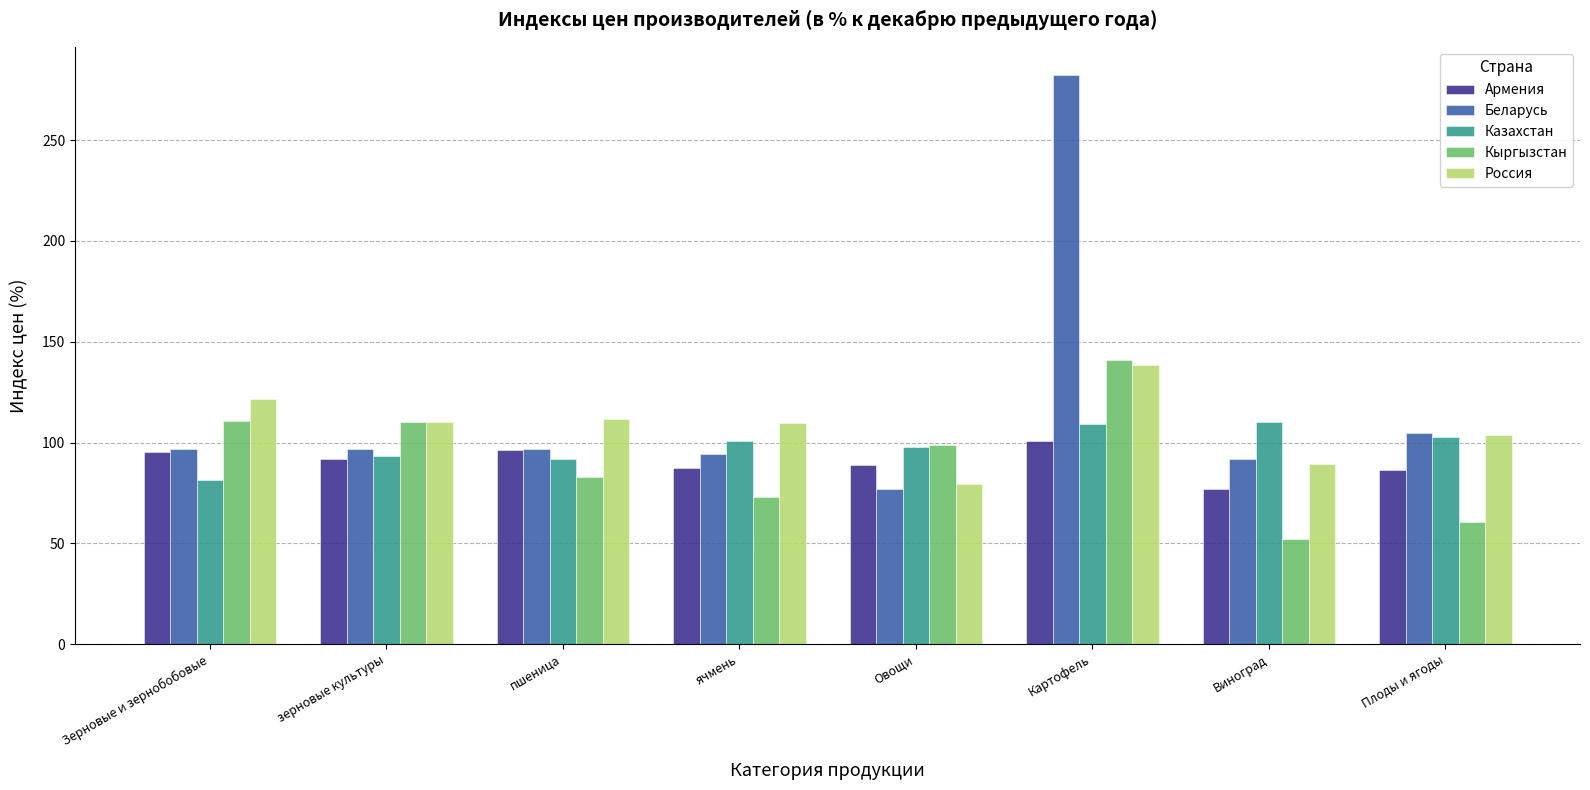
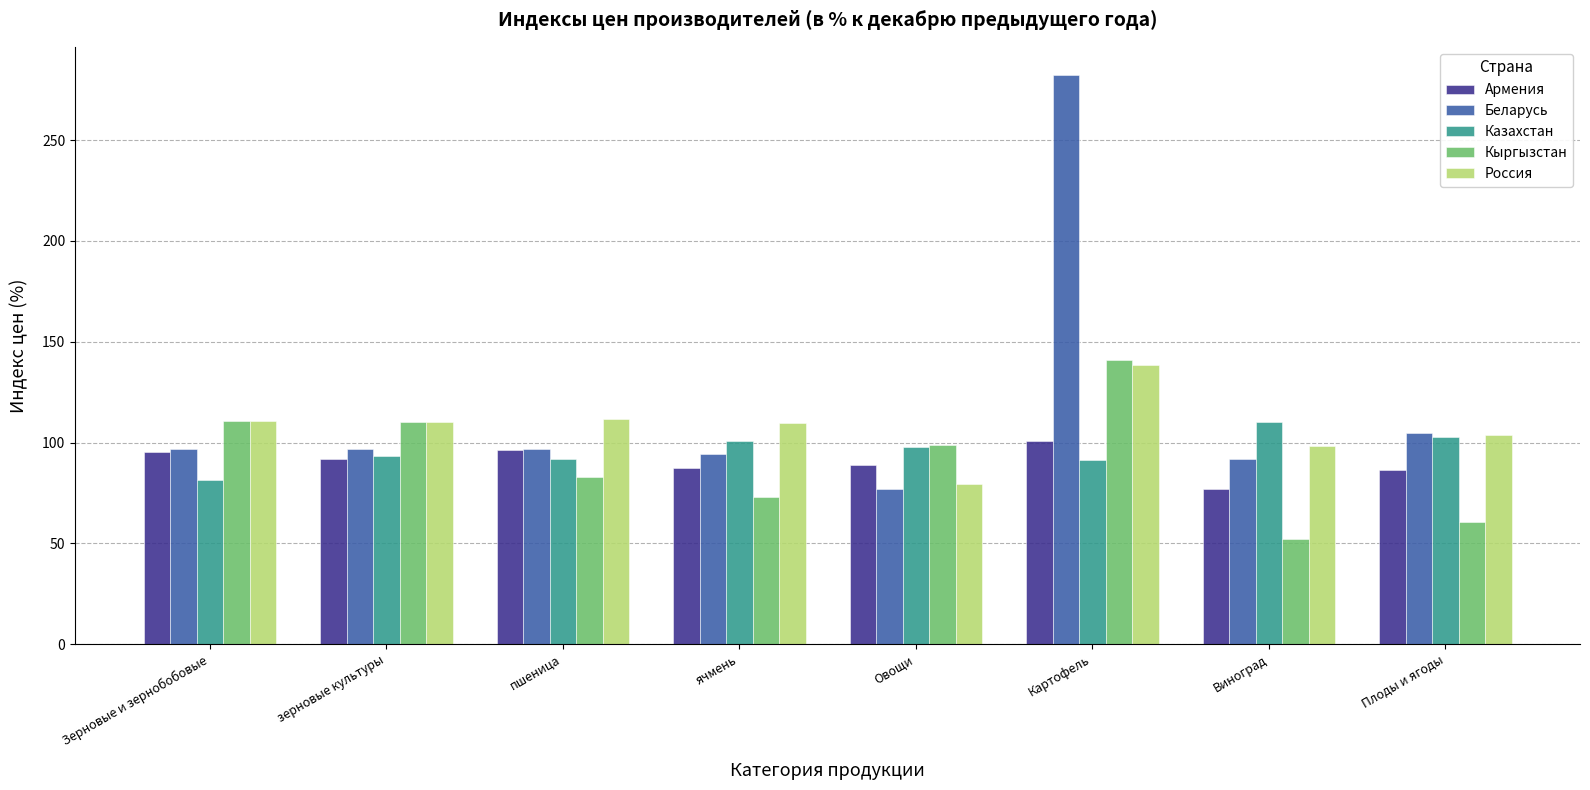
  {
    "Казахстан": {
      "Зерновые и зернобобовые": 81,
      "зерновые культуры": 94,
      "пшеница": 92,
      "ячмень": 101,
      "Овощи": 98,
-     "Картофель": 109,
+     "Картофель": 91,
      "Виноград": 110,
      "Плоды и ягоды": 103
    },
    "Кыргызстан": {
      "Зерновые и зернобобовые": 111,
      "зерновые культуры": 110,
      "пшеница": 83,
      "ячмень": 73,
      "Овощи": 99,
      "Картофель": 141,
      "Виноград": 52,
      "Плоды и ягоды": 61
    },
    "Россия": {
-     "Зерновые и зернобобовые": 122,
+     "Зерновые и зернобобовые": 111,
      "зерновые культуры": 110,
      "пшеница": 112,
      "ячмень": 110,
      "Овощи": 79,
      "Картофель": 139,
-     "Виноград": 89,
+     "Виноград": 98,
      "Плоды и ягоды": 104
    }
  }
